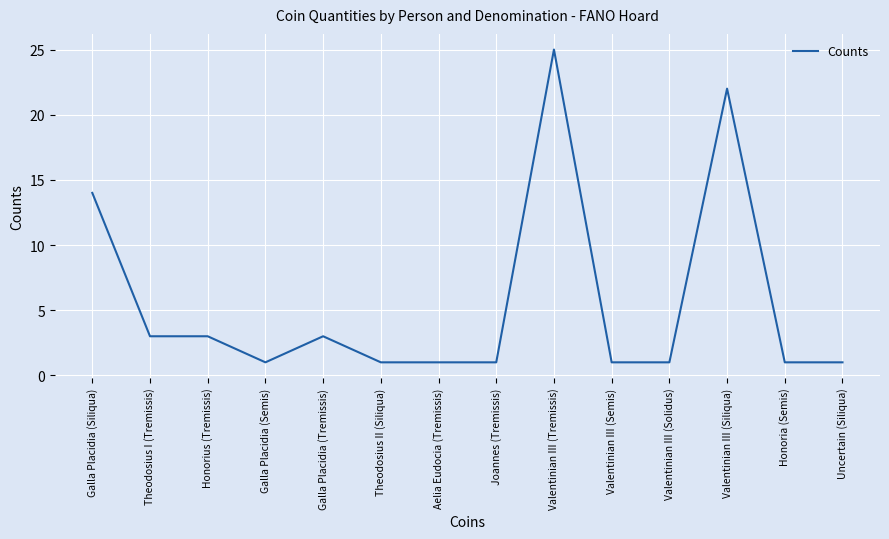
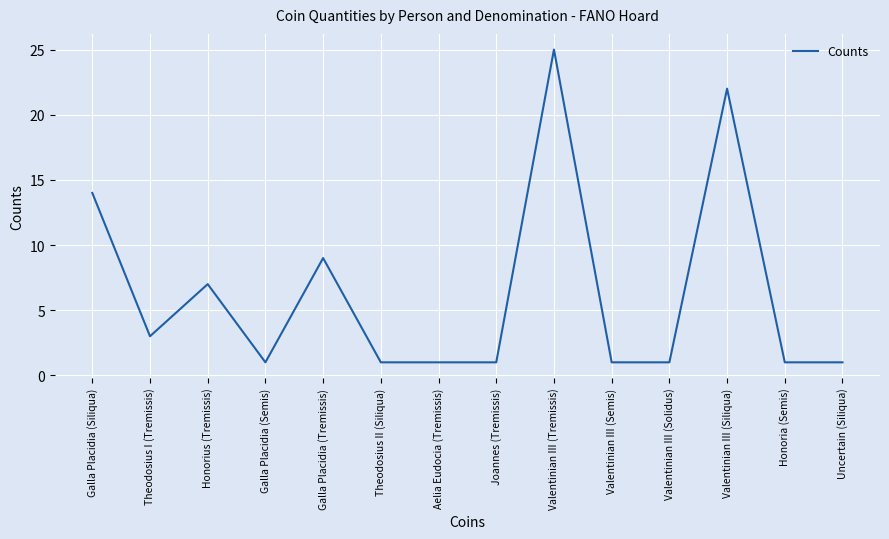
  {
    "Galla Placidia (Siliqua)": 14,
    "Theodosius I (Tremissis)": 3,
-   "Honorius (Tremissis)": 3,
+   "Honorius (Tremissis)": 7,
    "Galla Placidia (Semis)": 1,
-   "Galla Placidia (Tremissis)": 3,
+   "Galla Placidia (Tremissis)": 9,
    "Theodosius II (Siliqua)": 1,
    "Aelia Eudocia (Tremissis)": 1,
    "Joannes (Tremissis)": 1,
    "Valentinian III (Tremissis)": 25,
    "Valentinian III (Semis)": 1,
    "Valentinian III (Solidus)": 1,
    "Valentinian III (Siliqua)": 22,
    "Honoria (Semis)": 1,
    "Uncertain (Siliqua)": 1
  }
